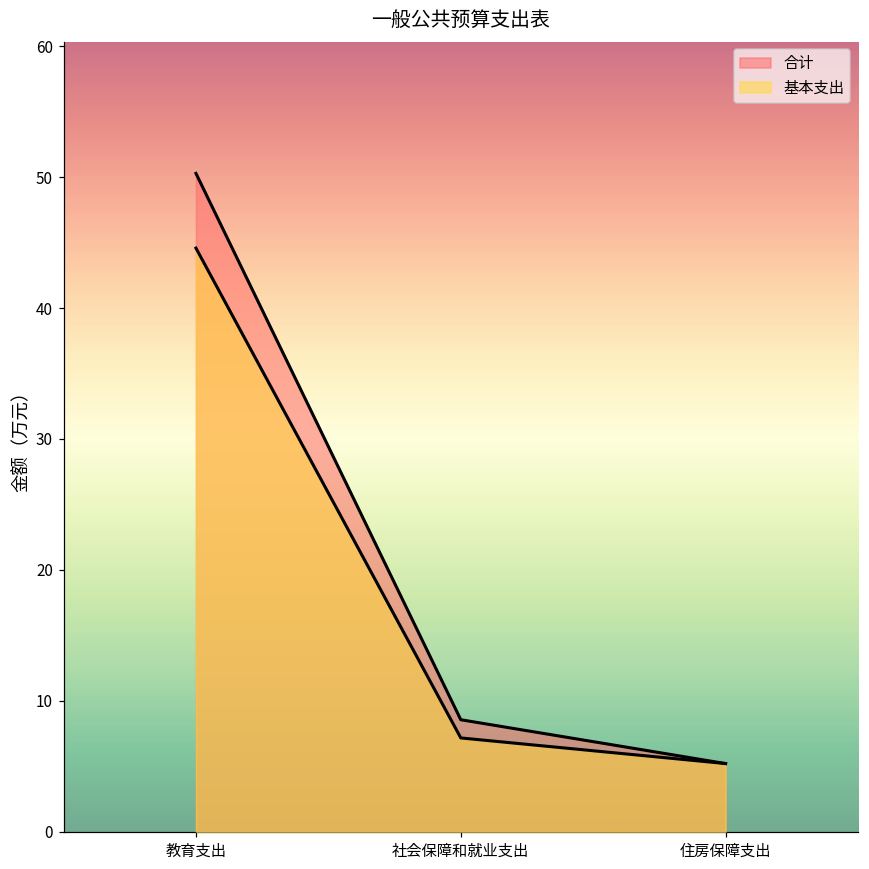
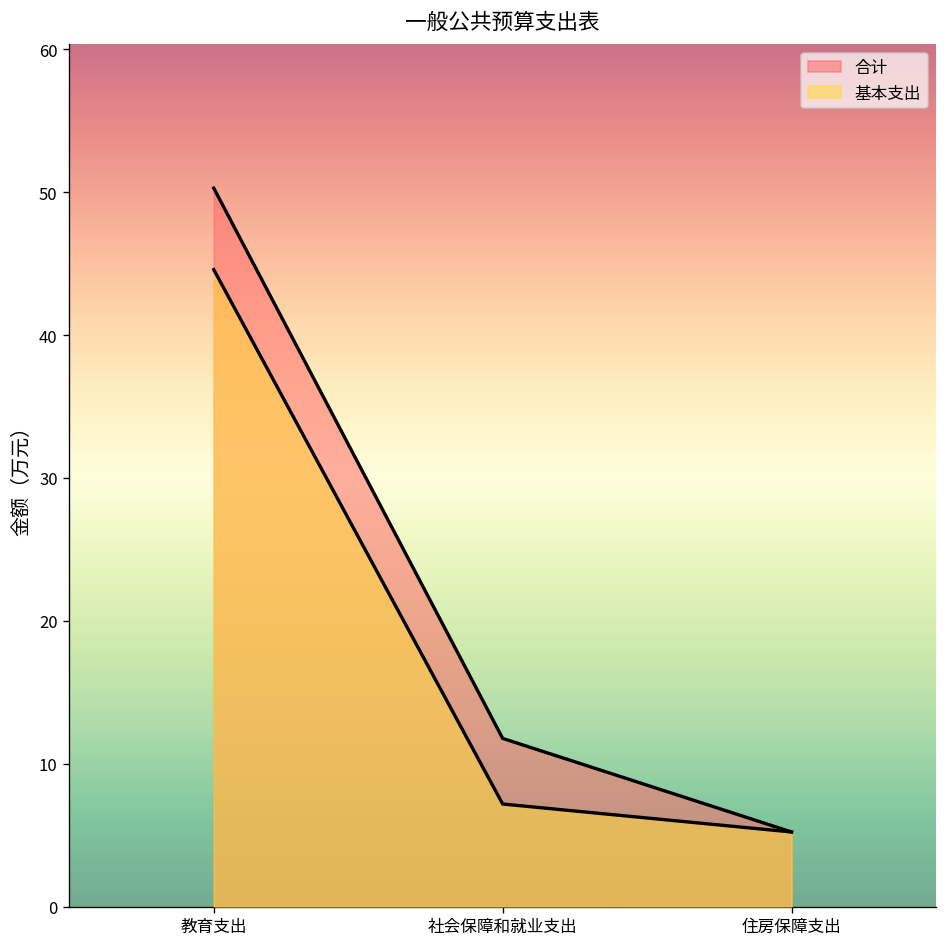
  {
    "合计": {
      "教育支出": 50.3,
-     "社会保障和就业支出": 8.6
+     "社会保障和就业支出": 11.8
    },
    "基本支出": {
      "教育支出": 44.6,
      "社会保障和就业支出": 7.2
    }
  }
